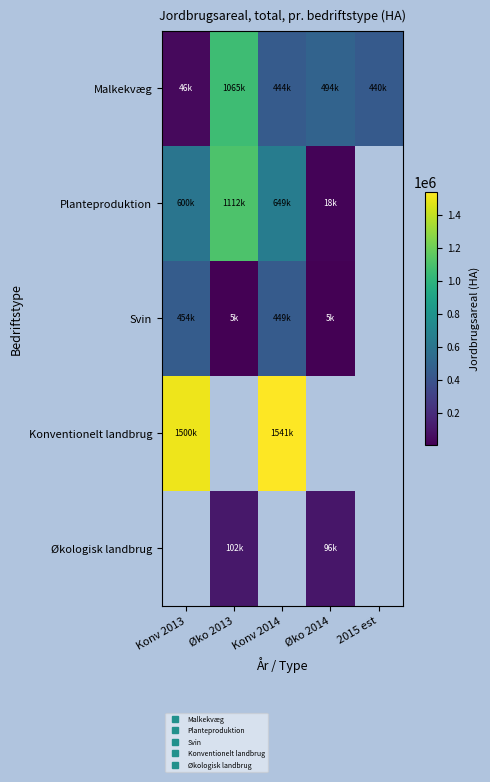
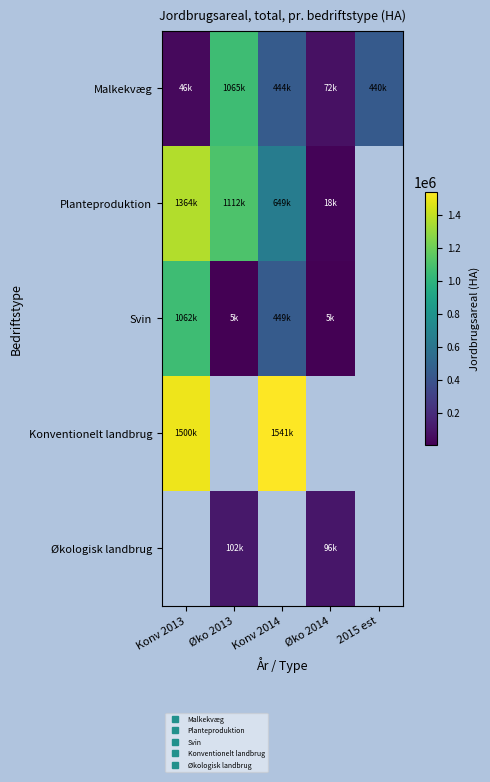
  {
    "Malkekvæg": {
      "Konv 2013": "46k",
      "Øko 2013": "1065k",
      "Konv 2014": "444k",
-     "Øko 2014": "494k",
+     "Øko 2014": "72k",
      "2015 est": "440k"
    },
    "Planteproduktion": {
-     "Konv 2013": "600k",
+     "Konv 2013": "1364k",
      "Øko 2013": "1112k",
      "Konv 2014": "649k",
      "Øko 2014": "18k"
    },
    "Svin": {
-     "Konv 2013": "454k",
+     "Konv 2013": "1062k",
      "Øko 2013": "5k",
      "Konv 2014": "449k",
      "Øko 2014": "5k"
    },
    "Konventionelt landbrug": {
      "Konv 2013": "1500k",
      "Konv 2014": "1541k"
    },
    "Økologisk landbrug": {
      "Øko 2013": "102k",
      "Øko 2014": "96k"
    }
  }
